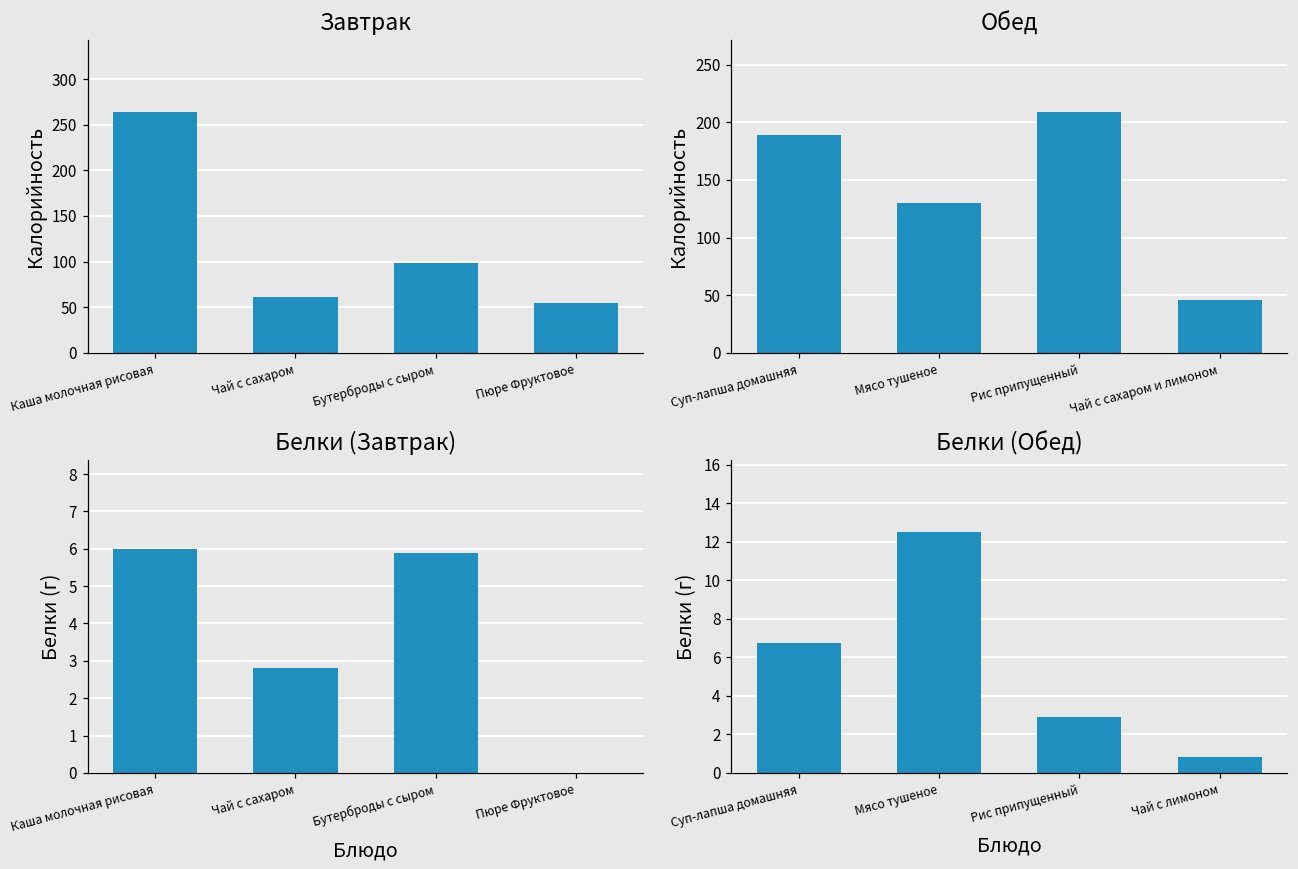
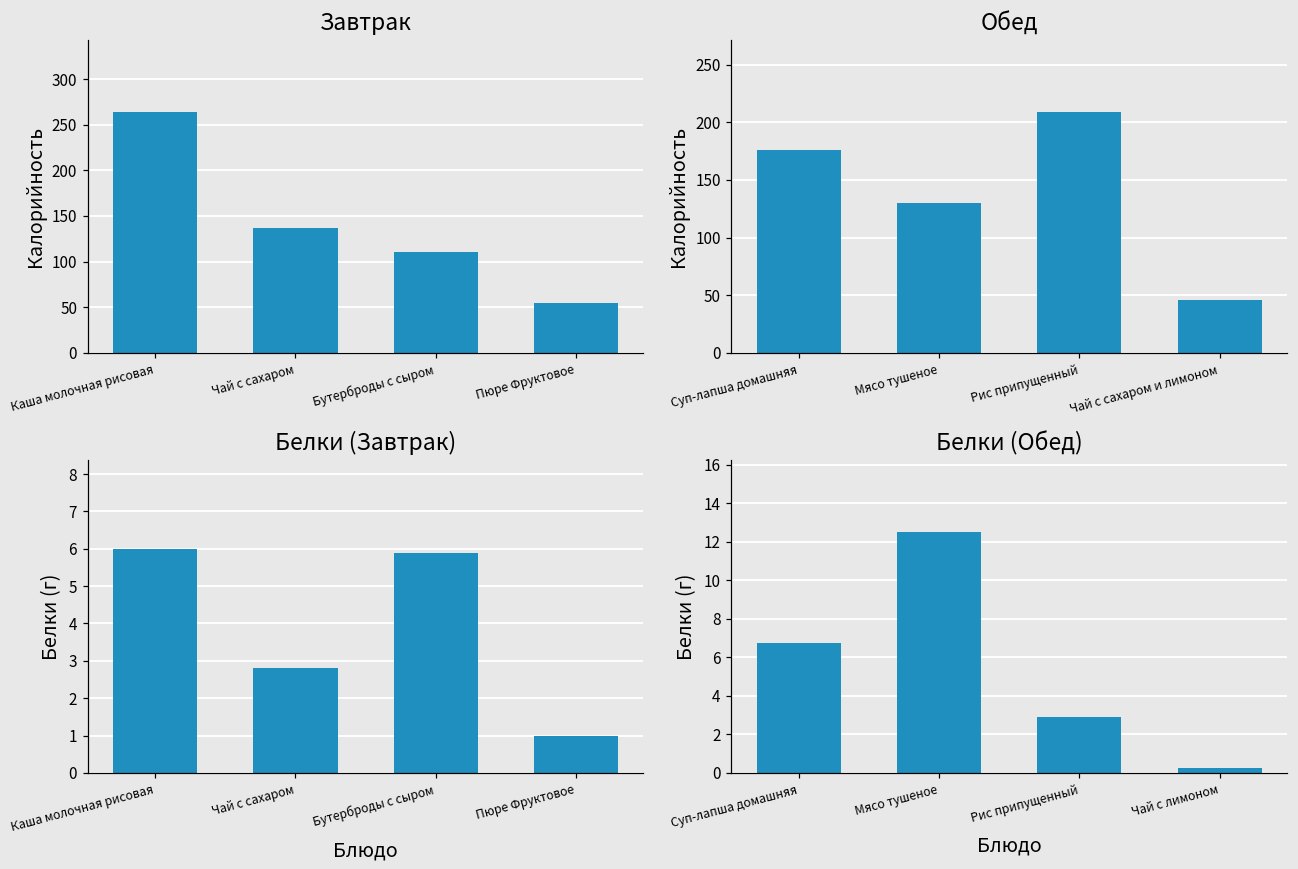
  {
    "Завтрак": {
      "Каша молочная рисовая": 260,
-     "Чай с сахаром": 60,
-     "Бутерброды с сыром": 100,
+     "Чай с сахаром": 140,
+     "Бутерброды с сыром": 110,
      "Пюре Фруктовое": 60
    },
    "Обед": {
-     "Суп-лапша домашняя": 189,
+     "Суп-лапша домашняя": 176,
      "Мясо тушеное": 130,
      "Рис припущенный": 209,
      "Чай с сахаром и лимоном": 46
    },
    "Белки (Завтрак)": {
      "Каша молочная рисовая": 6,
      "Чай с сахаром": 2.8,
      "Бутерброды с сыром": 5.9,
-     "Пюре Фруктовое": 0
+     "Пюре Фруктовое": 1
    },
    "Белки (Обед)": {
      "Суп-лапша домашняя": 6.7,
      "Мясо тушеное": 12.5,
      "Рис припущенный": 2.9,
-     "Чай с лимоном": 0.9
+     "Чай с лимоном": 0.3
    }
  }
